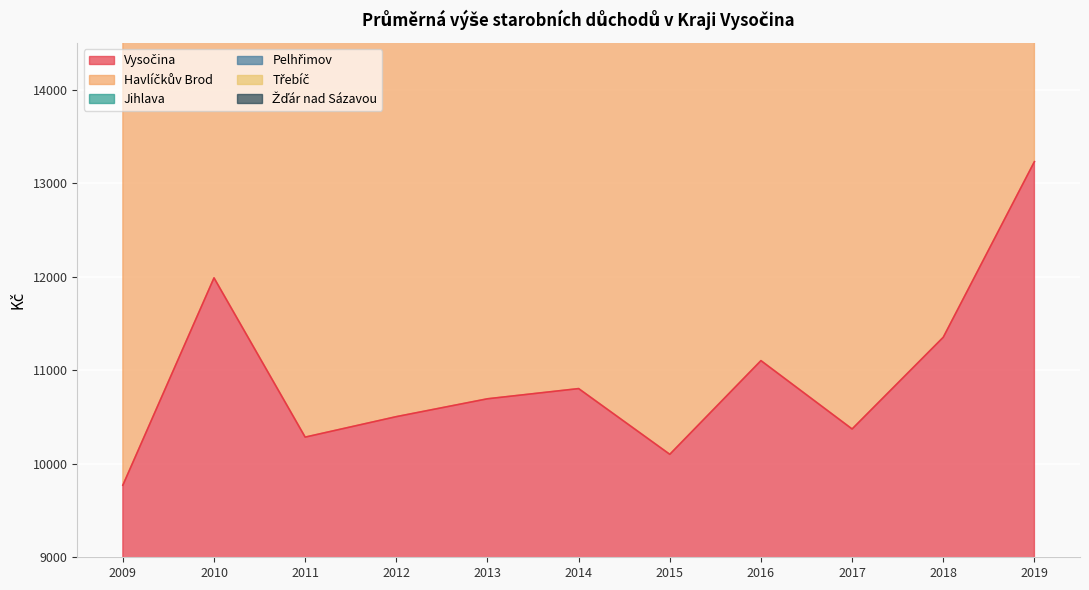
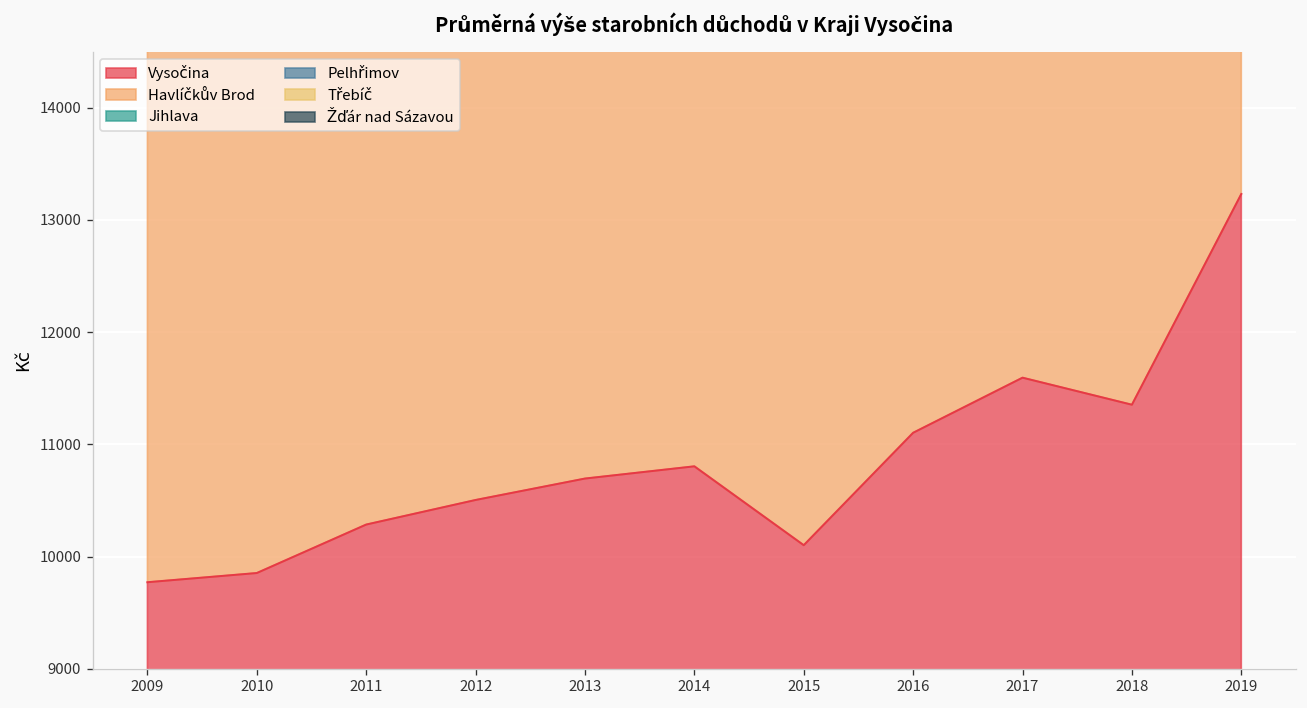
  {
    "Vysočina": {
      "2009": 9800,
-     "2010": 12000,
+     "2010": 9900,
      "2011": 10300,
      "2012": 10500,
      "2013": 10700,
      "2014": 10800,
      "2015": 10100,
      "2016": 11100,
-     "2017": 10400,
+     "2017": 11600,
      "2018": 11400,
      "2019": 13200
    }
  }
